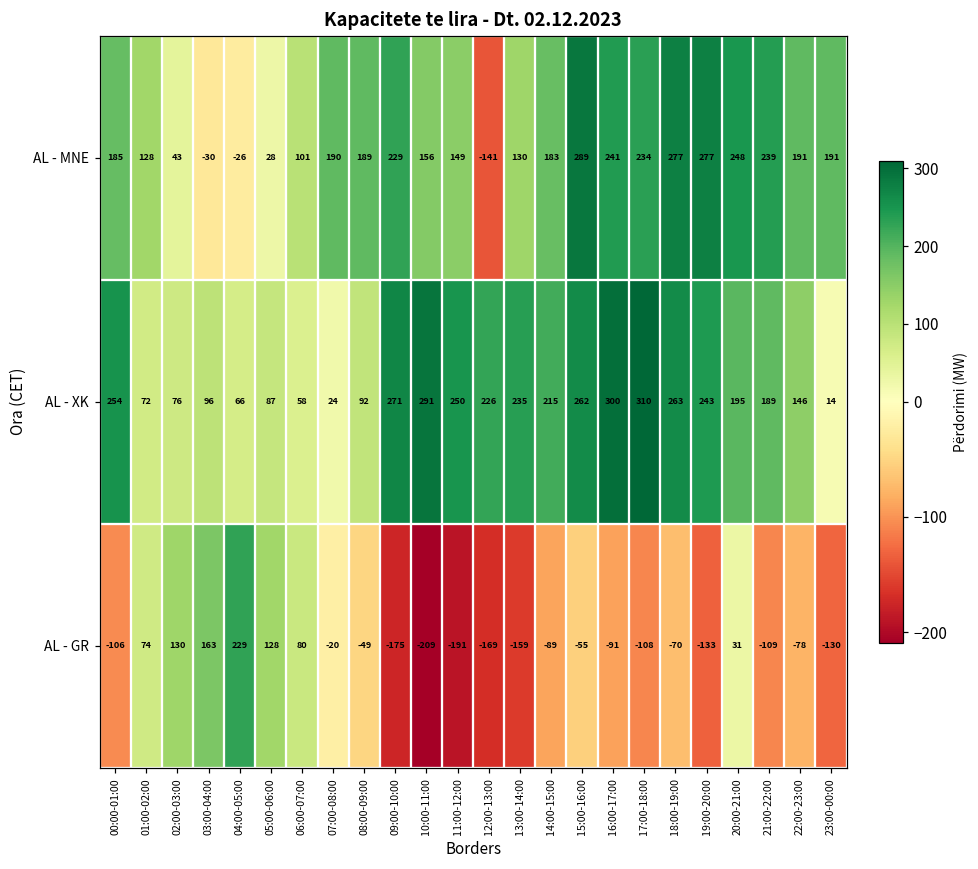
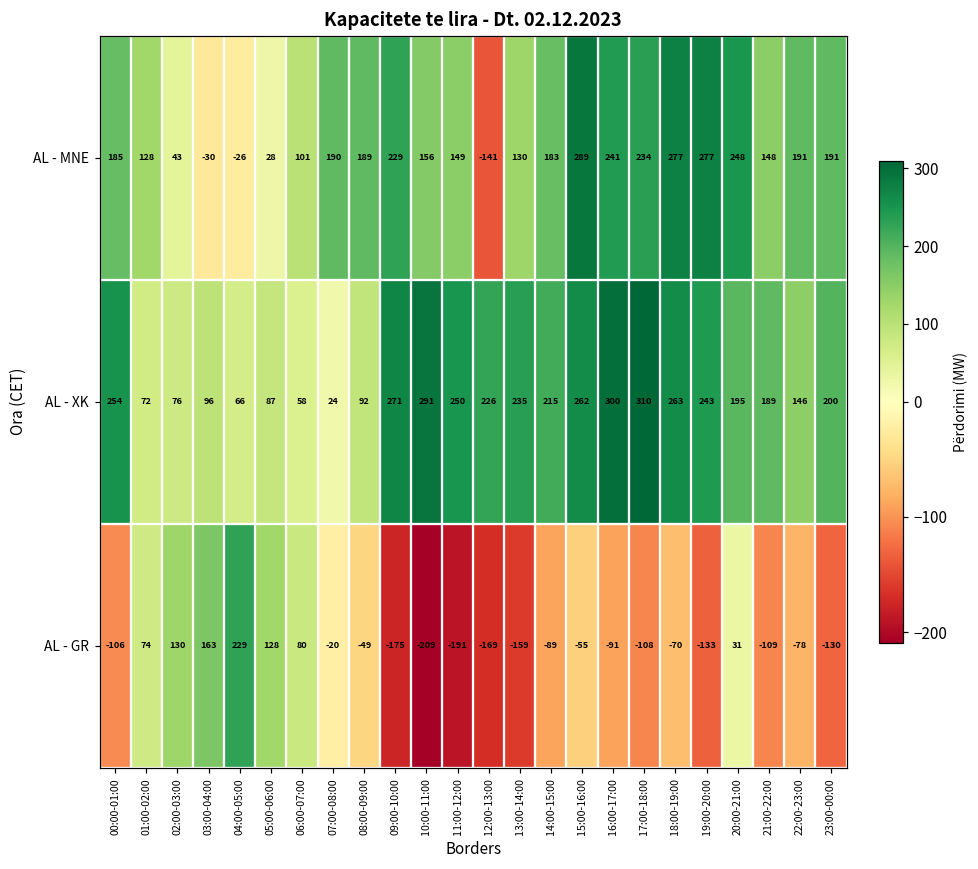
  {
    "AL - MNE": {
      "00:00-01:00": 185,
      "01:00-02:00": 128,
      "02:00-03:00": 43,
      "03:00-04:00": -30,
      "04:00-05:00": -26,
      "05:00-06:00": 28,
      "06:00-07:00": 101,
      "07:00-08:00": 190,
      "08:00-09:00": 189,
      "09:00-10:00": 229,
      "10:00-11:00": 156,
      "11:00-12:00": 149,
      "12:00-13:00": -141,
      "13:00-14:00": 130,
      "14:00-15:00": 183,
      "15:00-16:00": 289,
      "16:00-17:00": 241,
      "17:00-18:00": 234,
      "18:00-19:00": 277,
      "19:00-20:00": 277,
      "20:00-21:00": 248,
-     "21:00-22:00": 239,
+     "21:00-22:00": 148,
      "22:00-23:00": 191,
      "23:00-00:00": 191
    },
    "AL - XK": {
      "00:00-01:00": 254,
      "01:00-02:00": 72,
      "02:00-03:00": 76,
      "03:00-04:00": 96,
      "04:00-05:00": 66,
      "05:00-06:00": 87,
      "06:00-07:00": 58,
      "07:00-08:00": 24,
      "08:00-09:00": 92,
      "09:00-10:00": 271,
      "10:00-11:00": 291,
      "11:00-12:00": 250,
      "12:00-13:00": 226,
      "13:00-14:00": 235,
      "14:00-15:00": 215,
      "15:00-16:00": 262,
      "16:00-17:00": 300,
      "17:00-18:00": 310,
      "18:00-19:00": 263,
      "19:00-20:00": 243,
      "20:00-21:00": 195,
      "21:00-22:00": 189,
      "22:00-23:00": 146,
-     "23:00-00:00": 14
+     "23:00-00:00": 200
    },
    "AL - GR": {
      "00:00-01:00": -106,
      "01:00-02:00": 74,
      "02:00-03:00": 130,
      "03:00-04:00": 163,
      "04:00-05:00": 229,
      "05:00-06:00": 128,
      "06:00-07:00": 80,
      "07:00-08:00": -20,
      "08:00-09:00": -49,
      "09:00-10:00": -175,
      "10:00-11:00": -209,
      "11:00-12:00": -191,
      "12:00-13:00": -169,
      "13:00-14:00": -159,
      "14:00-15:00": -89,
      "15:00-16:00": -55,
      "16:00-17:00": -91,
      "17:00-18:00": -108,
      "18:00-19:00": -70,
      "19:00-20:00": -133,
      "20:00-21:00": 31,
      "21:00-22:00": -109,
      "22:00-23:00": -78,
      "23:00-00:00": -130
    }
  }
